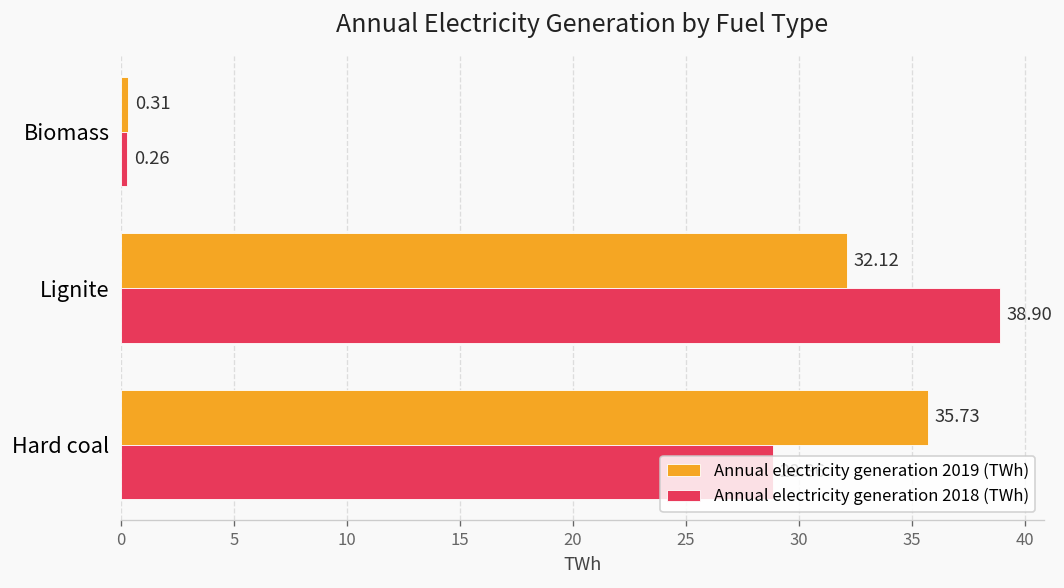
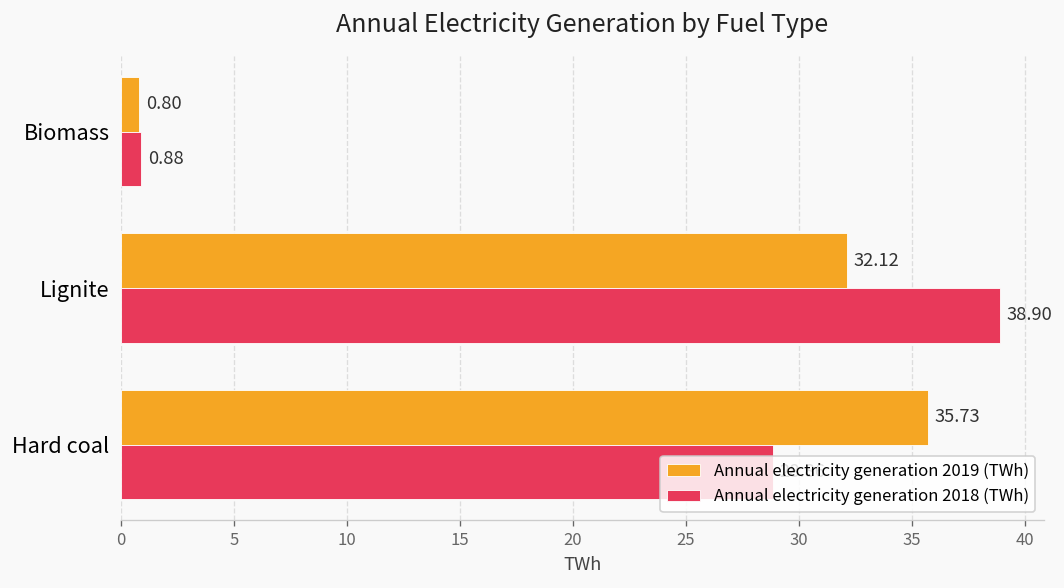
  {
    "Annual electricity generation 2019 (TWh)": {
-     "Biomass": 0.31,
+     "Biomass": 0.80,
      "Lignite": 32.12,
      "Hard coal": 35.73
    },
    "Annual electricity generation 2018 (TWh)": {
-     "Biomass": 0.26,
+     "Biomass": 0.88,
      "Lignite": 38.90
    }
  }
